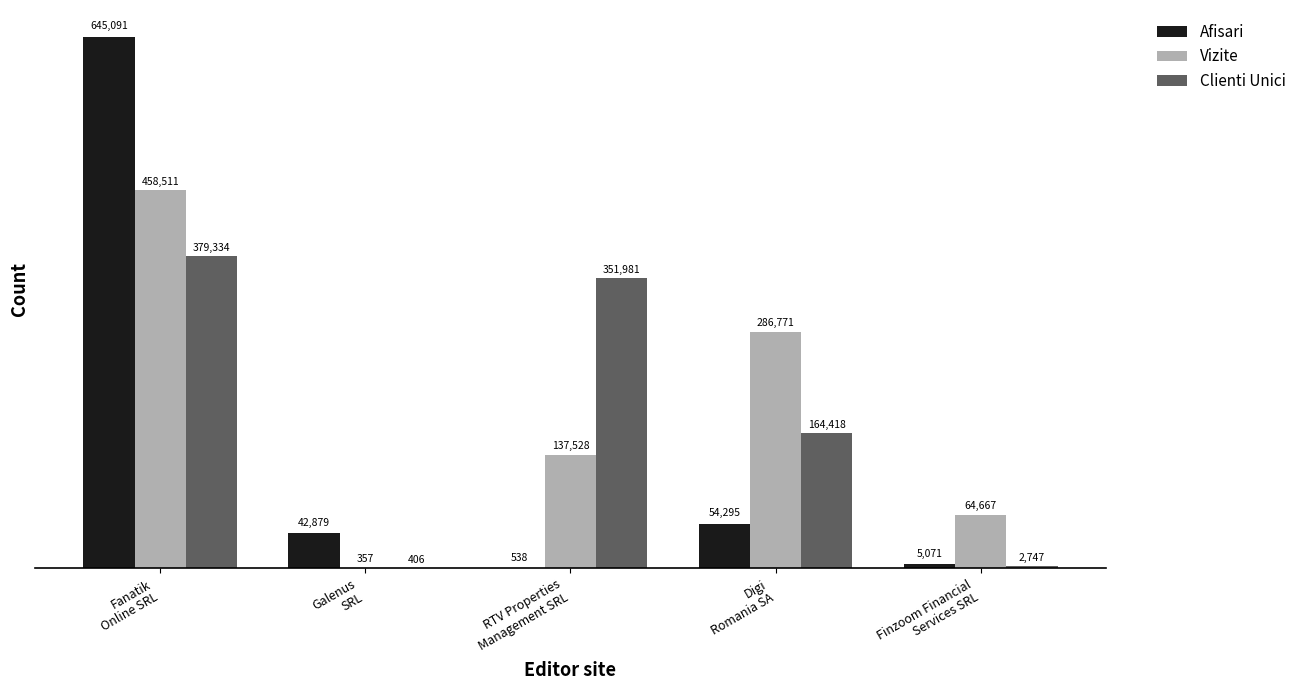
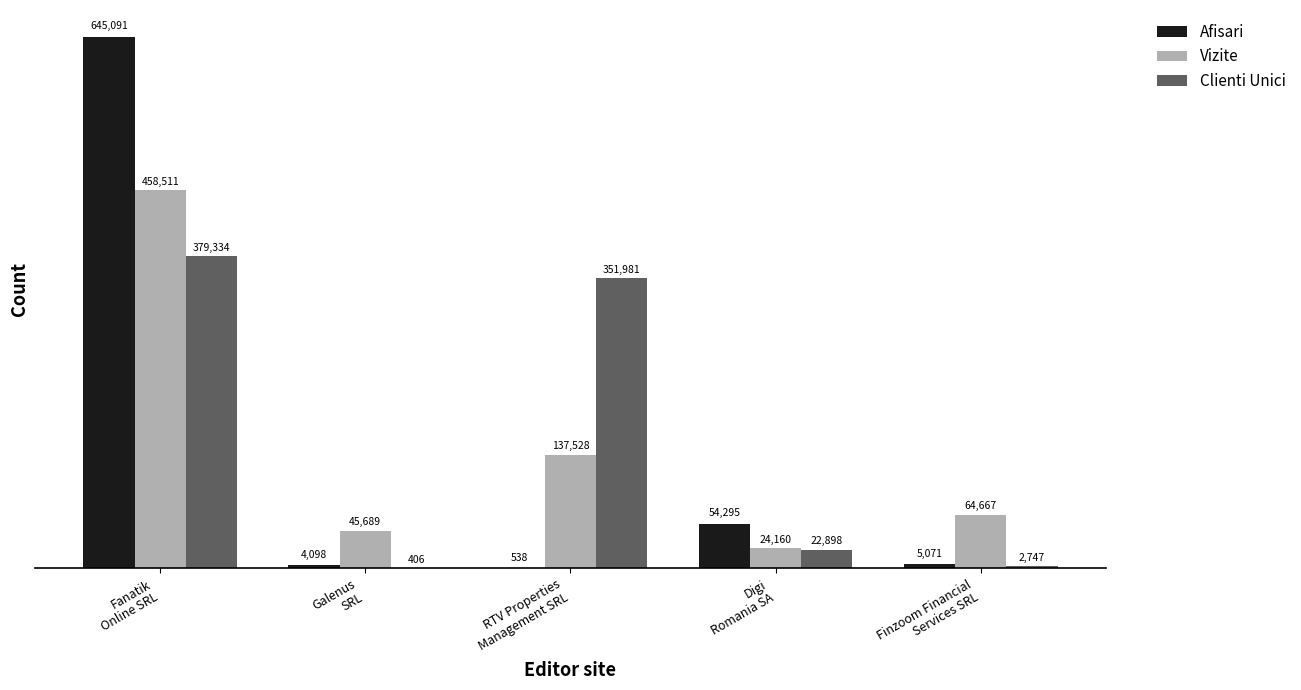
  {
    "Afisari": {
      "Fanatik Online SRL": "645,091",
-     "Galenus SRL": "42,879",
+     "Galenus SRL": "4,098",
      "RTV Properties Management SRL": "538",
      "Digi Romania SA": "54,295",
      "Finzoom Financial Services SRL": "5,071"
    },
    "Vizite": {
      "Fanatik Online SRL": "458,511",
-     "Galenus SRL": "357",
+     "Galenus SRL": "45,689",
      "RTV Properties Management SRL": "137,528",
-     "Digi Romania SA": "286,771",
+     "Digi Romania SA": "24,160",
      "Finzoom Financial Services SRL": "64,667"
    },
    "Clienti Unici": {
      "Fanatik Online SRL": "379,334",
      "Galenus SRL": "406",
      "RTV Properties Management SRL": "351,981",
-     "Digi Romania SA": "164,418",
+     "Digi Romania SA": "22,898",
      "Finzoom Financial Services SRL": "2,747"
    }
  }
